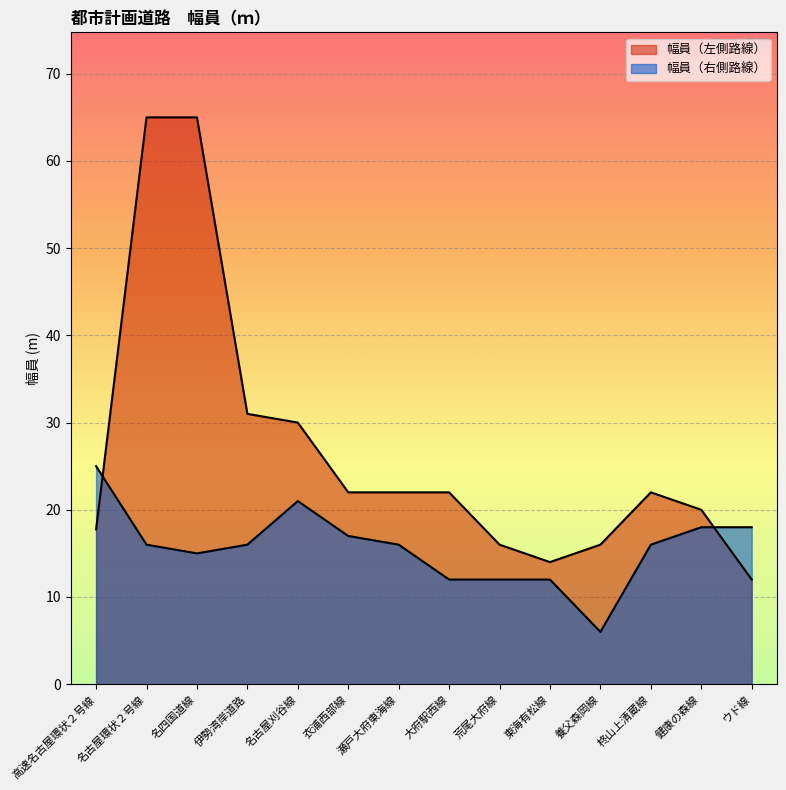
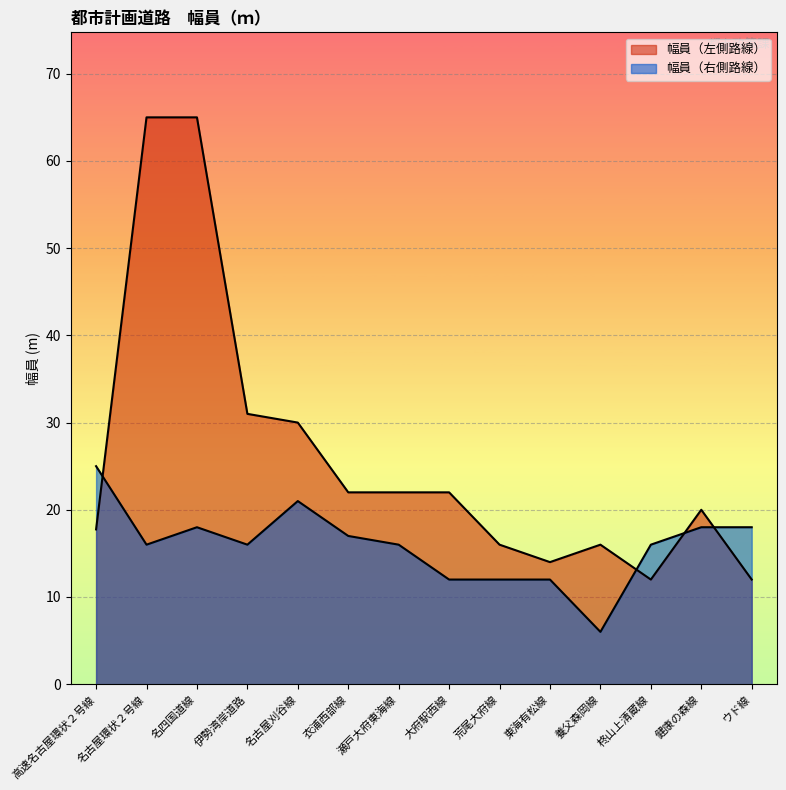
  {
    "幅員（左側路線）": {
      "高速名古屋環状２号線": 18,
      "名古屋環状２号線": 65,
      "名四国道線": 65,
      "伊勢湾岸道路": 31,
      "名古屋刈谷線": 30,
      "衣浦西部線": 22,
      "瀬戸大府東海線": 22,
      "大府駅西線": 22,
      "荒尾大府線": 16,
      "東海有松線": 14,
      "養父森岡線": 16,
-     "柊山上清蔵線": 22,
+     "柊山上清蔵線": 12,
      "健康の森線": 20,
      "ウド線": 12
    },
    "幅員（右側路線）": {
      "高速名古屋環状２号線": 25,
      "名古屋環状２号線": 16,
-     "名四国道線": 15,
+     "名四国道線": 18,
      "伊勢湾岸道路": 16,
      "名古屋刈谷線": 21,
      "衣浦西部線": 17,
      "瀬戸大府東海線": 16,
      "大府駅西線": 12,
      "荒尾大府線": 12,
      "東海有松線": 12,
      "養父森岡線": 6,
      "柊山上清蔵線": 16,
      "健康の森線": 18,
      "ウド線": 18
    }
  }
